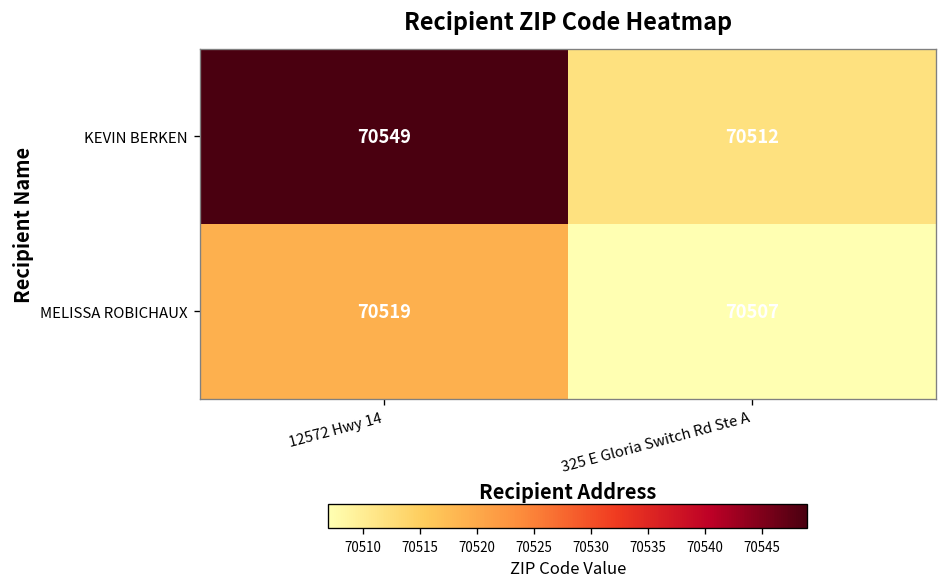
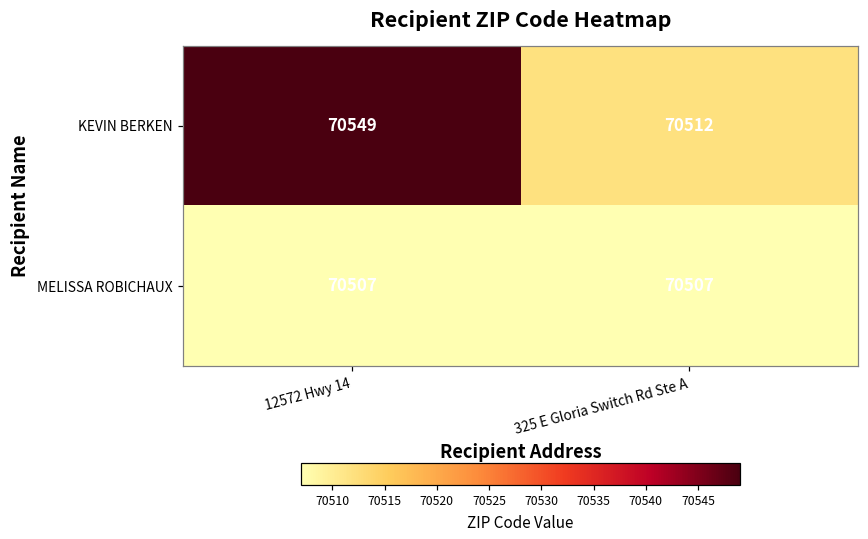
  {
    "KEVIN BERKEN": {
      "12572 Hwy 14": 70549,
      "325 E Gloria Switch Rd Ste A": 70512
    },
    "MELISSA ROBICHAUX": {
-     "12572 Hwy 14": 70519,
+     "12572 Hwy 14": 70507,
      "325 E Gloria Switch Rd Ste A": 70507
    }
  }
